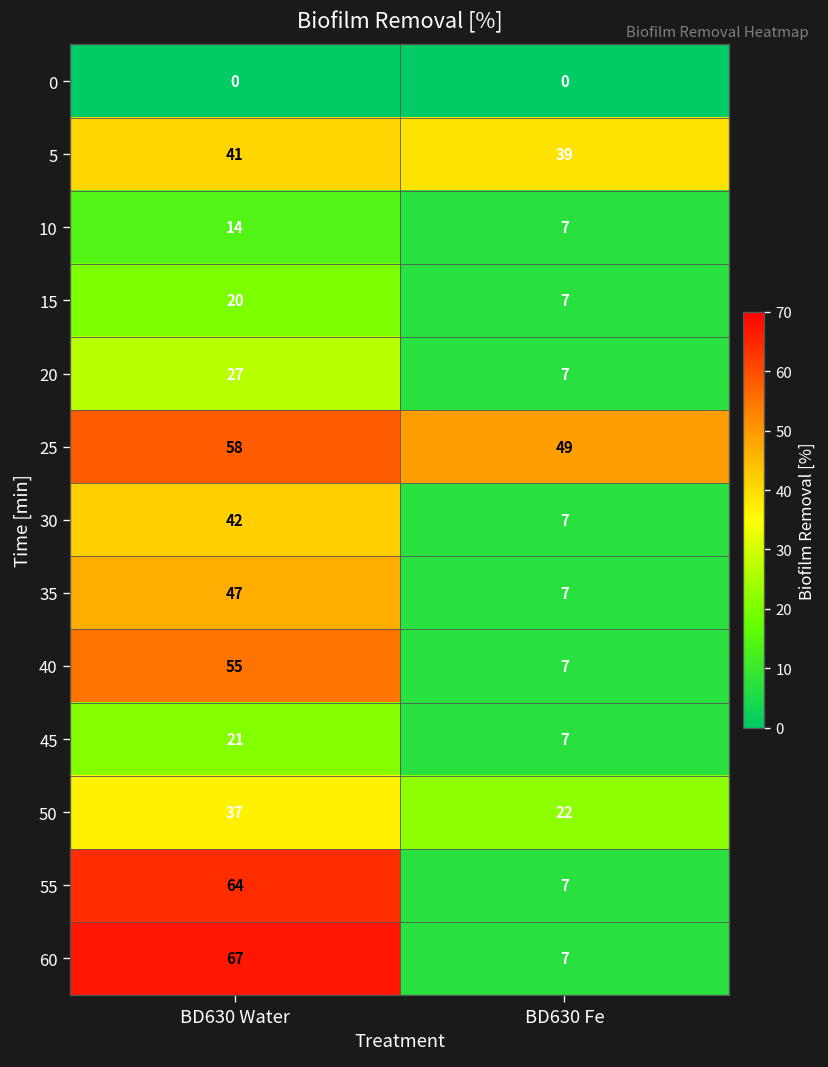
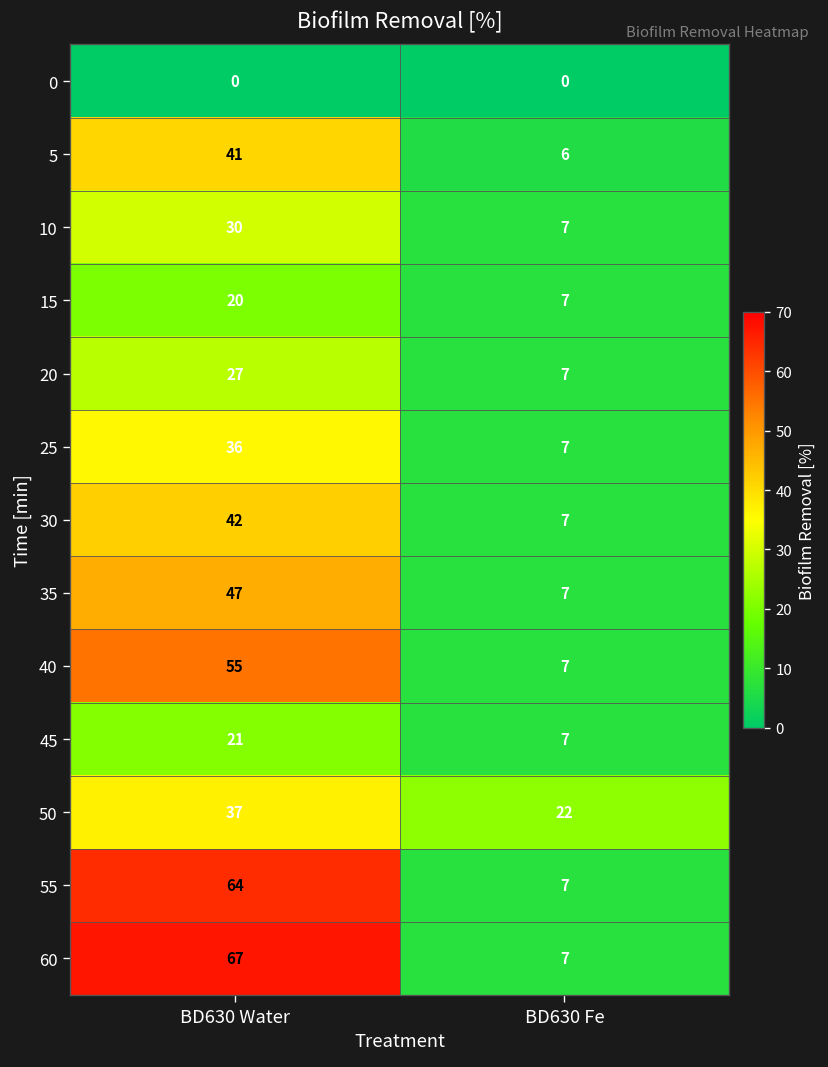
  {
    "0": {
      "BD630 Water": 0,
      "BD630 Fe": 0
    },
    "5": {
      "BD630 Water": 41,
-     "BD630 Fe": 39
+     "BD630 Fe": 6
    },
    "10": {
-     "BD630 Water": 14,
+     "BD630 Water": 30,
      "BD630 Fe": 7
    },
    "15": {
      "BD630 Water": 20,
      "BD630 Fe": 7
    },
    "20": {
      "BD630 Water": 27,
      "BD630 Fe": 7
    },
    "25": {
-     "BD630 Water": 58,
-     "BD630 Fe": 49
+     "BD630 Water": 36,
+     "BD630 Fe": 7
    },
    "30": {
      "BD630 Water": 42,
      "BD630 Fe": 7
    },
    "35": {
      "BD630 Water": 47,
      "BD630 Fe": 7
    },
    "40": {
      "BD630 Water": 55,
      "BD630 Fe": 7
    },
    "45": {
      "BD630 Water": 21,
      "BD630 Fe": 7
    },
    "50": {
      "BD630 Water": 37,
      "BD630 Fe": 22
    },
    "55": {
      "BD630 Water": 64,
      "BD630 Fe": 7
    },
    "60": {
      "BD630 Water": 67,
      "BD630 Fe": 7
    }
  }
